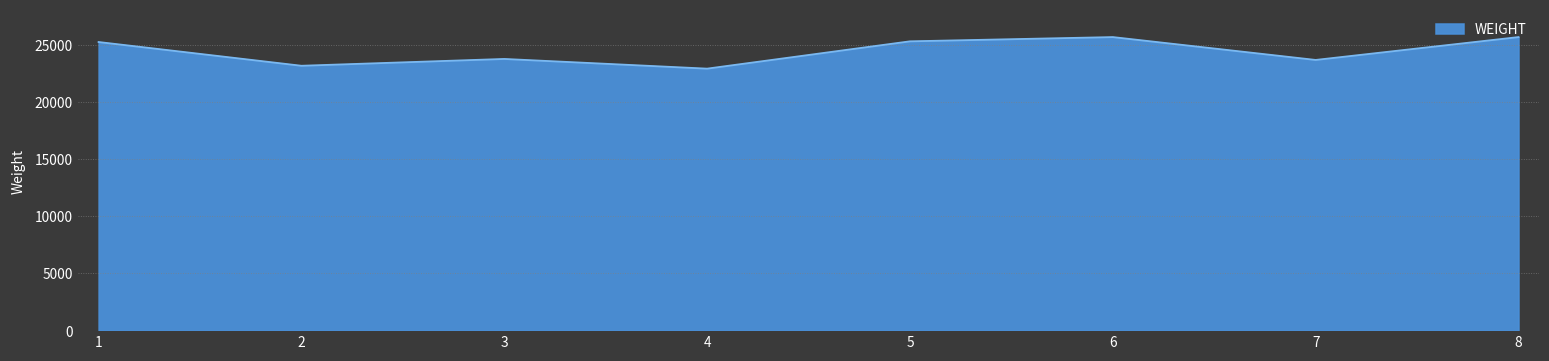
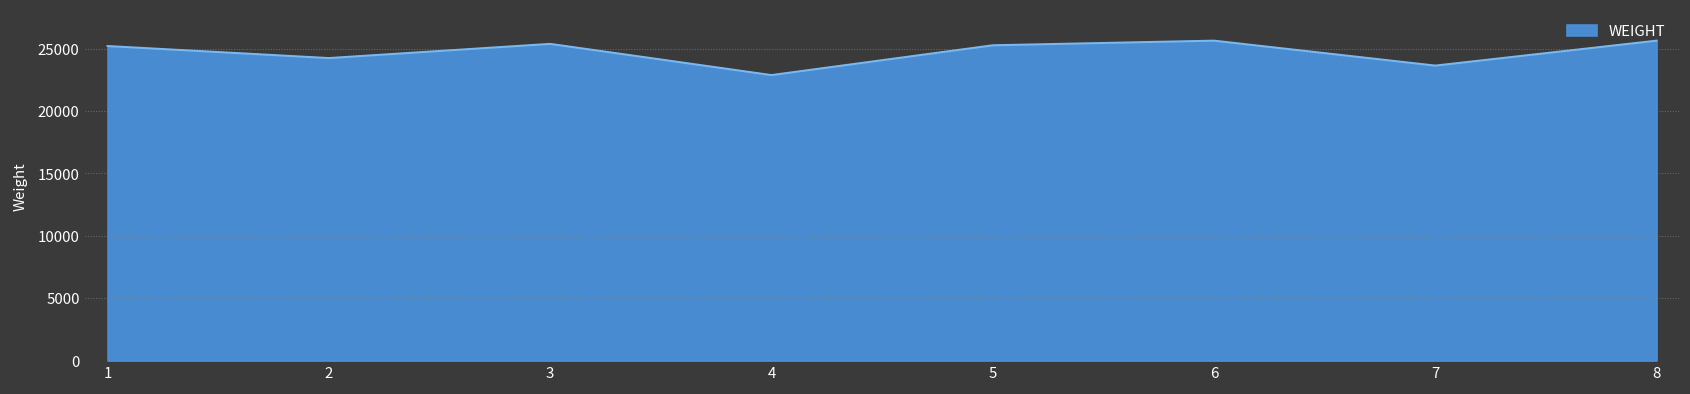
  {
    "1": 25200,
-   "2": 23100,
-   "3": 23700,
+   "2": 24300,
+   "3": 25400,
    "4": 22900,
    "5": 25300,
    "6": 25700,
    "7": 23700,
    "8": 25700
  }
